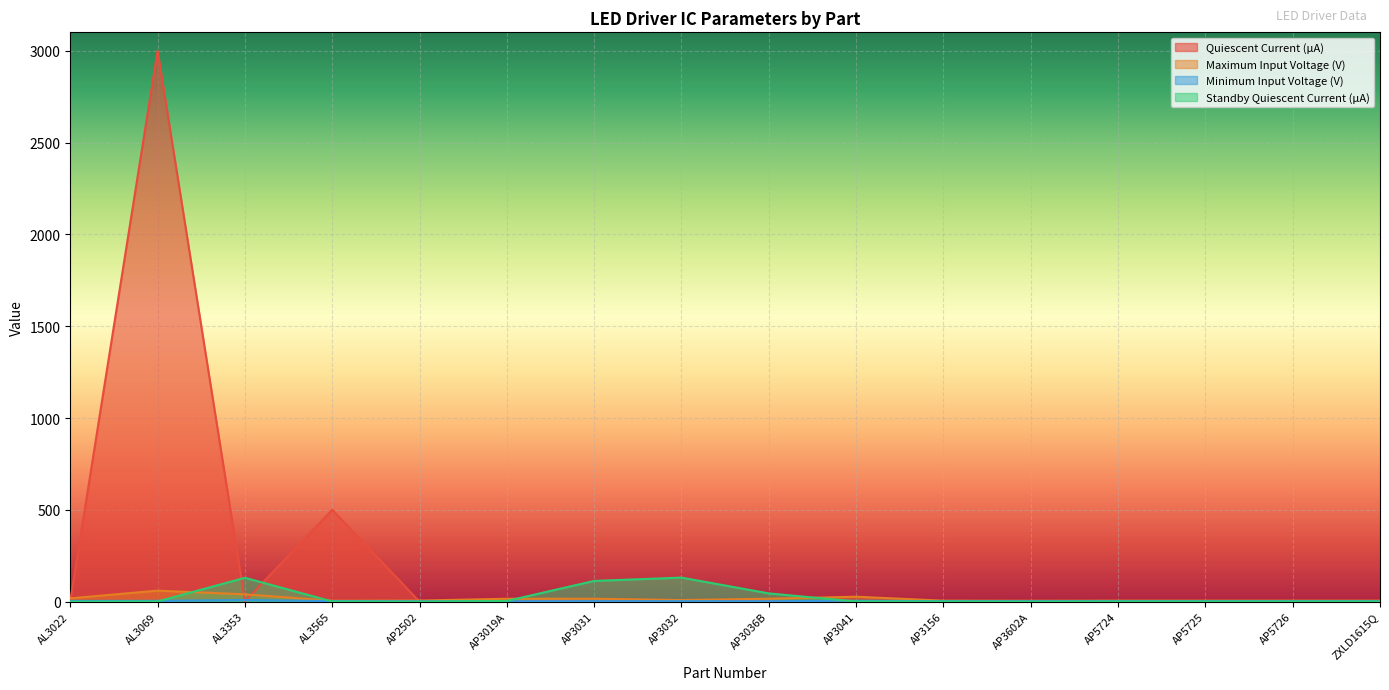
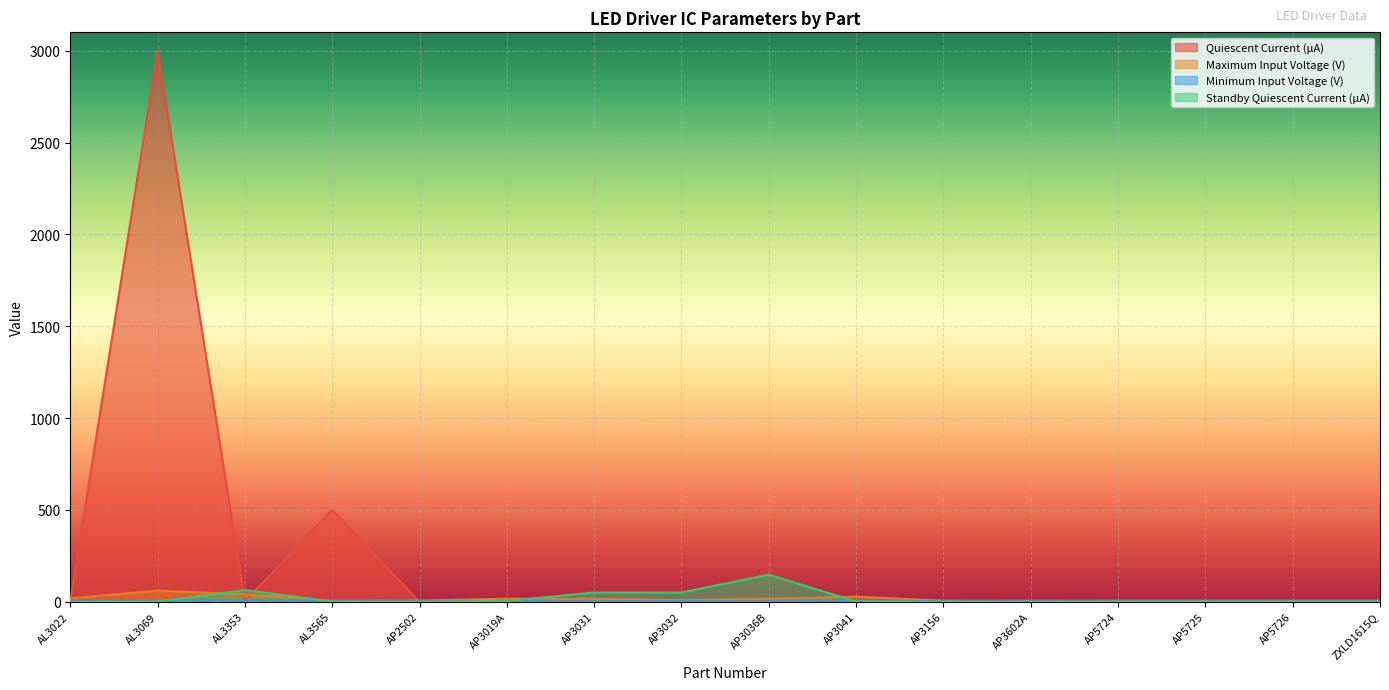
  {
    "Standby Quiescent Current (µA)": {
-     "AL3353": 130,
-     "AP3031": 110,
-     "AP3032": 130,
-     "AP3036B": 50
+     "AL3353": 60,
+     "AP3031": 50,
+     "AP3032": 50,
+     "AP3036B": 150
    }
  }
